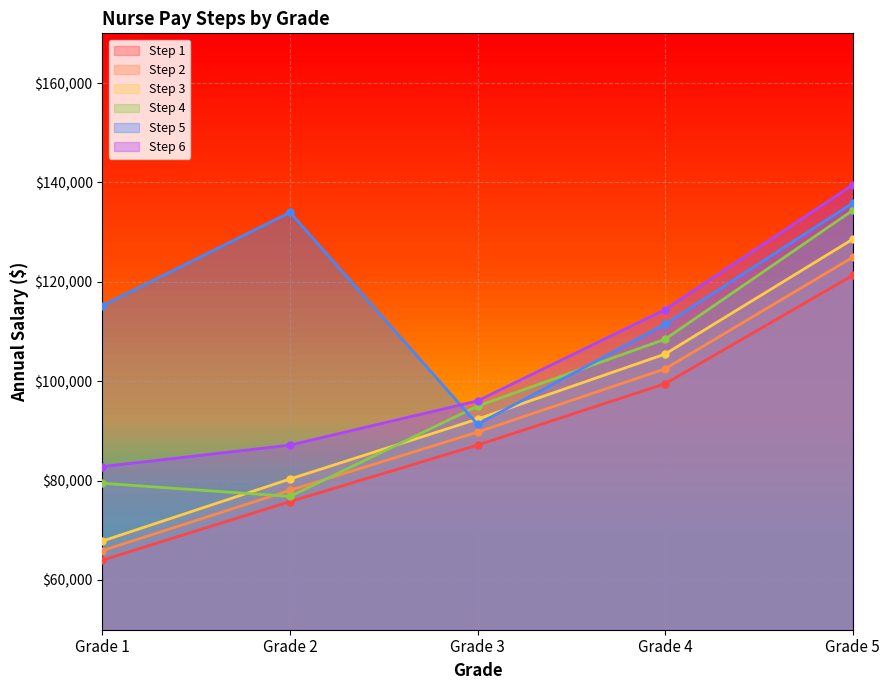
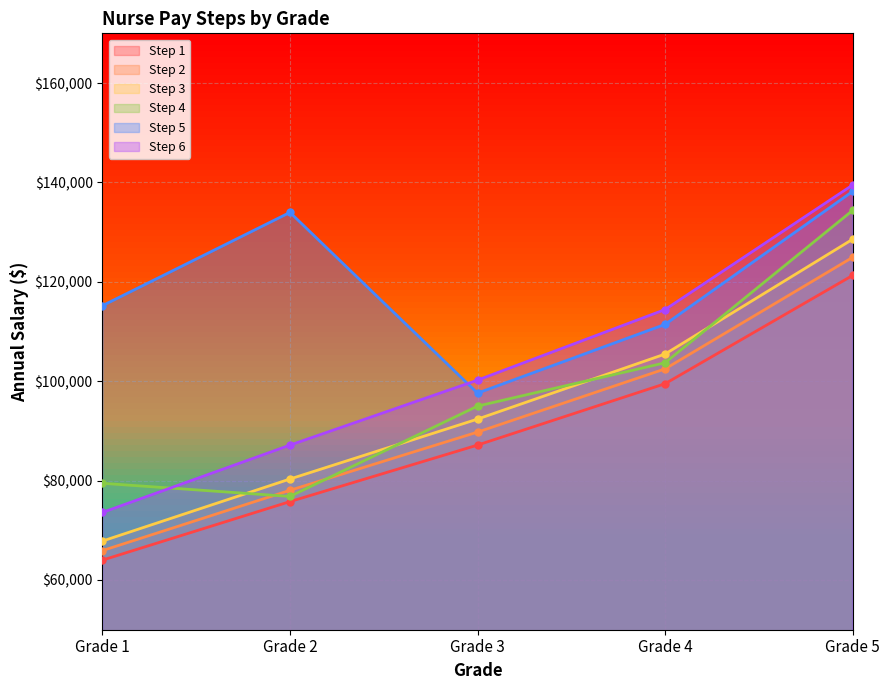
  {
    "Step 4": {
      "Grade 1": "$79,000",
      "Grade 2": "$77,000",
      "Grade 3": "$95,000",
-     "Grade 4": "$108,000",
+     "Grade 4": "$104,000",
      "Grade 5": "$134,000"
    },
    "Step 5": {
      "Grade 1": "$115,000",
      "Grade 2": "$134,000",
-     "Grade 3": "$91,000",
+     "Grade 3": "$98,000",
      "Grade 4": "$111,000",
-     "Grade 5": "$136,000"
+     "Grade 5": "$138,000"
    },
    "Step 6": {
-     "Grade 1": "$83,000",
+     "Grade 1": "$74,000",
      "Grade 2": "$87,000",
-     "Grade 3": "$96,000",
+     "Grade 3": "$100,000",
      "Grade 4": "$114,000",
      "Grade 5": "$139,000"
    }
  }
